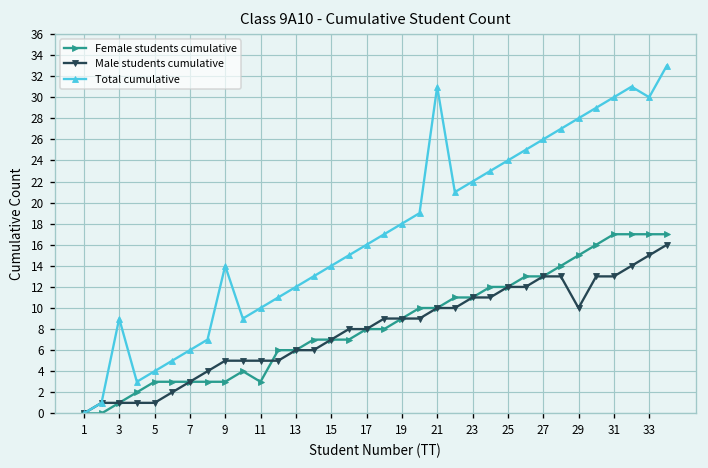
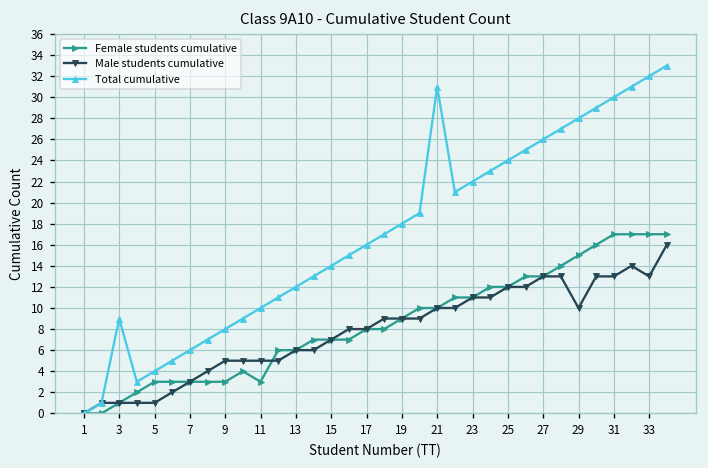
  {
    "Female students cumulative": {
      "5": 3,
      "9": 3,
      "11": 3,
      "29": 15,
      "31": 17,
      "33": 17
    },
    "Male students cumulative": {
      "5": 1,
      "9": 5,
      "11": 5,
      "29": 10,
      "31": 13,
-     "33": 15
+     "33": 13
    },
    "Total cumulative": {
      "3": 9,
      "5": 4,
      "7": 6,
-     "9": 14,
+     "9": 8,
      "11": 10,
      "13": 12,
      "15": 14,
      "17": 16,
      "19": 18,
      "21": 31,
      "23": 22,
      "25": 24,
      "27": 26,
      "29": 28,
      "31": 30,
-     "33": 30
+     "33": 32
    }
  }
